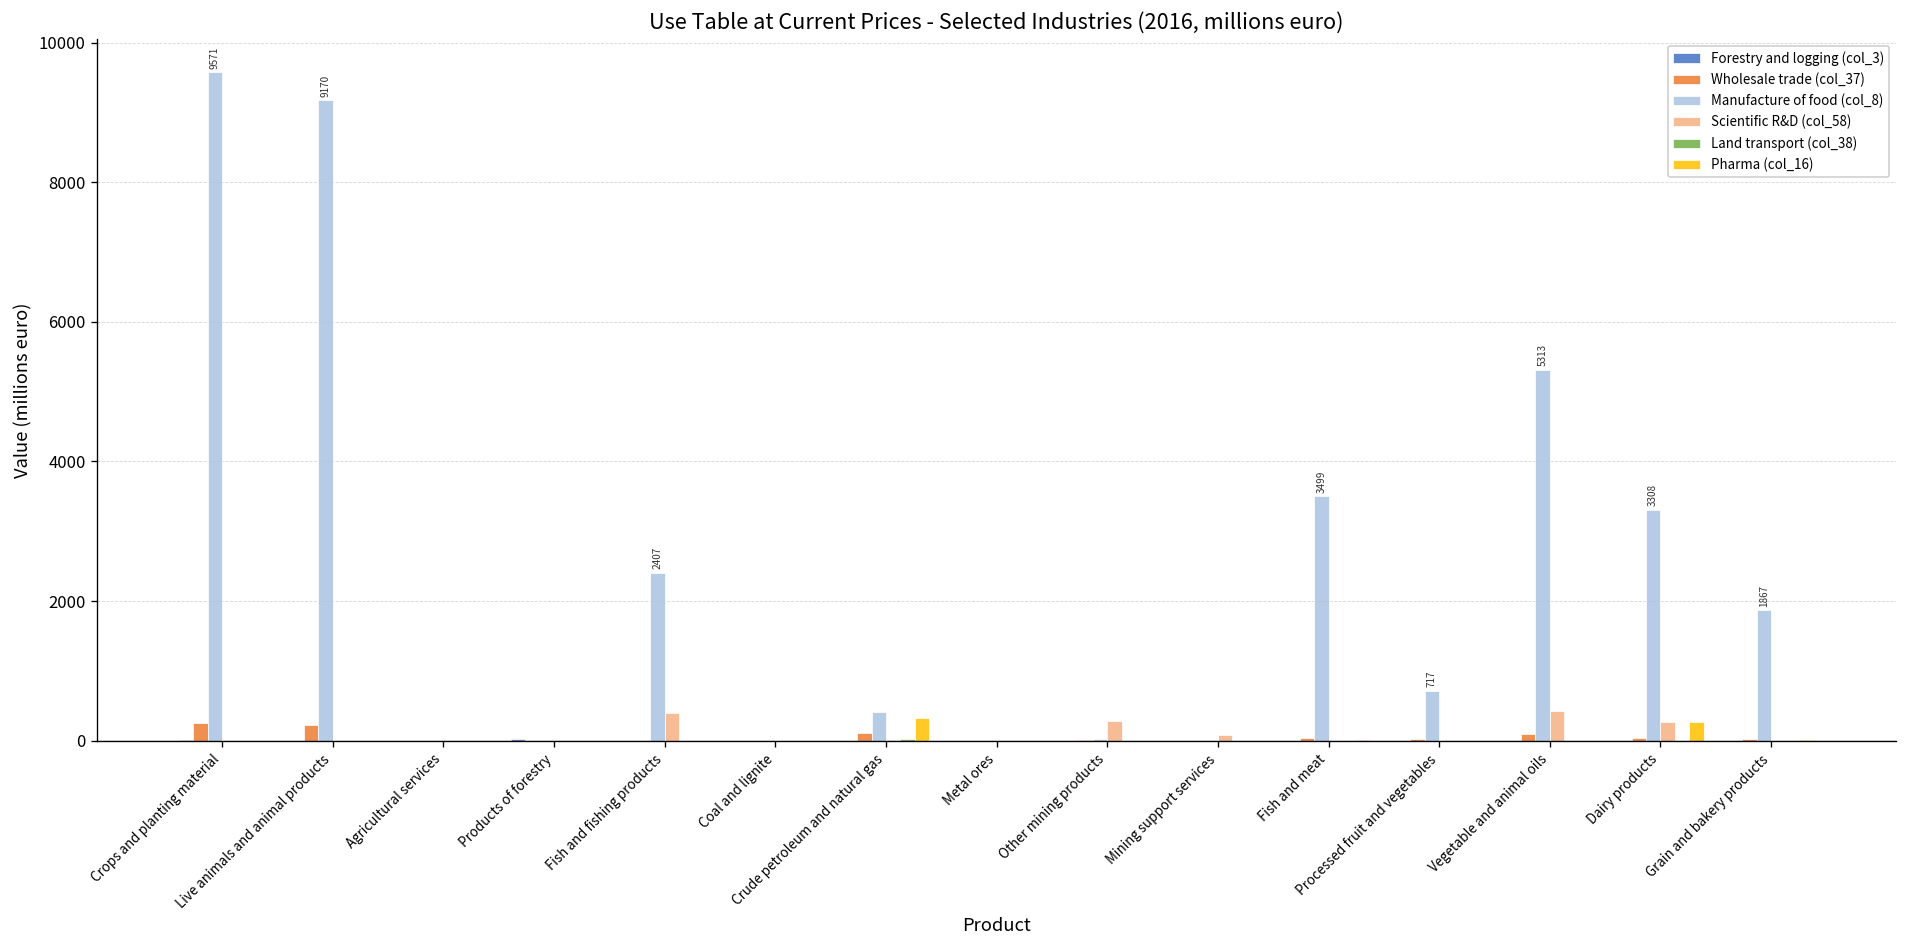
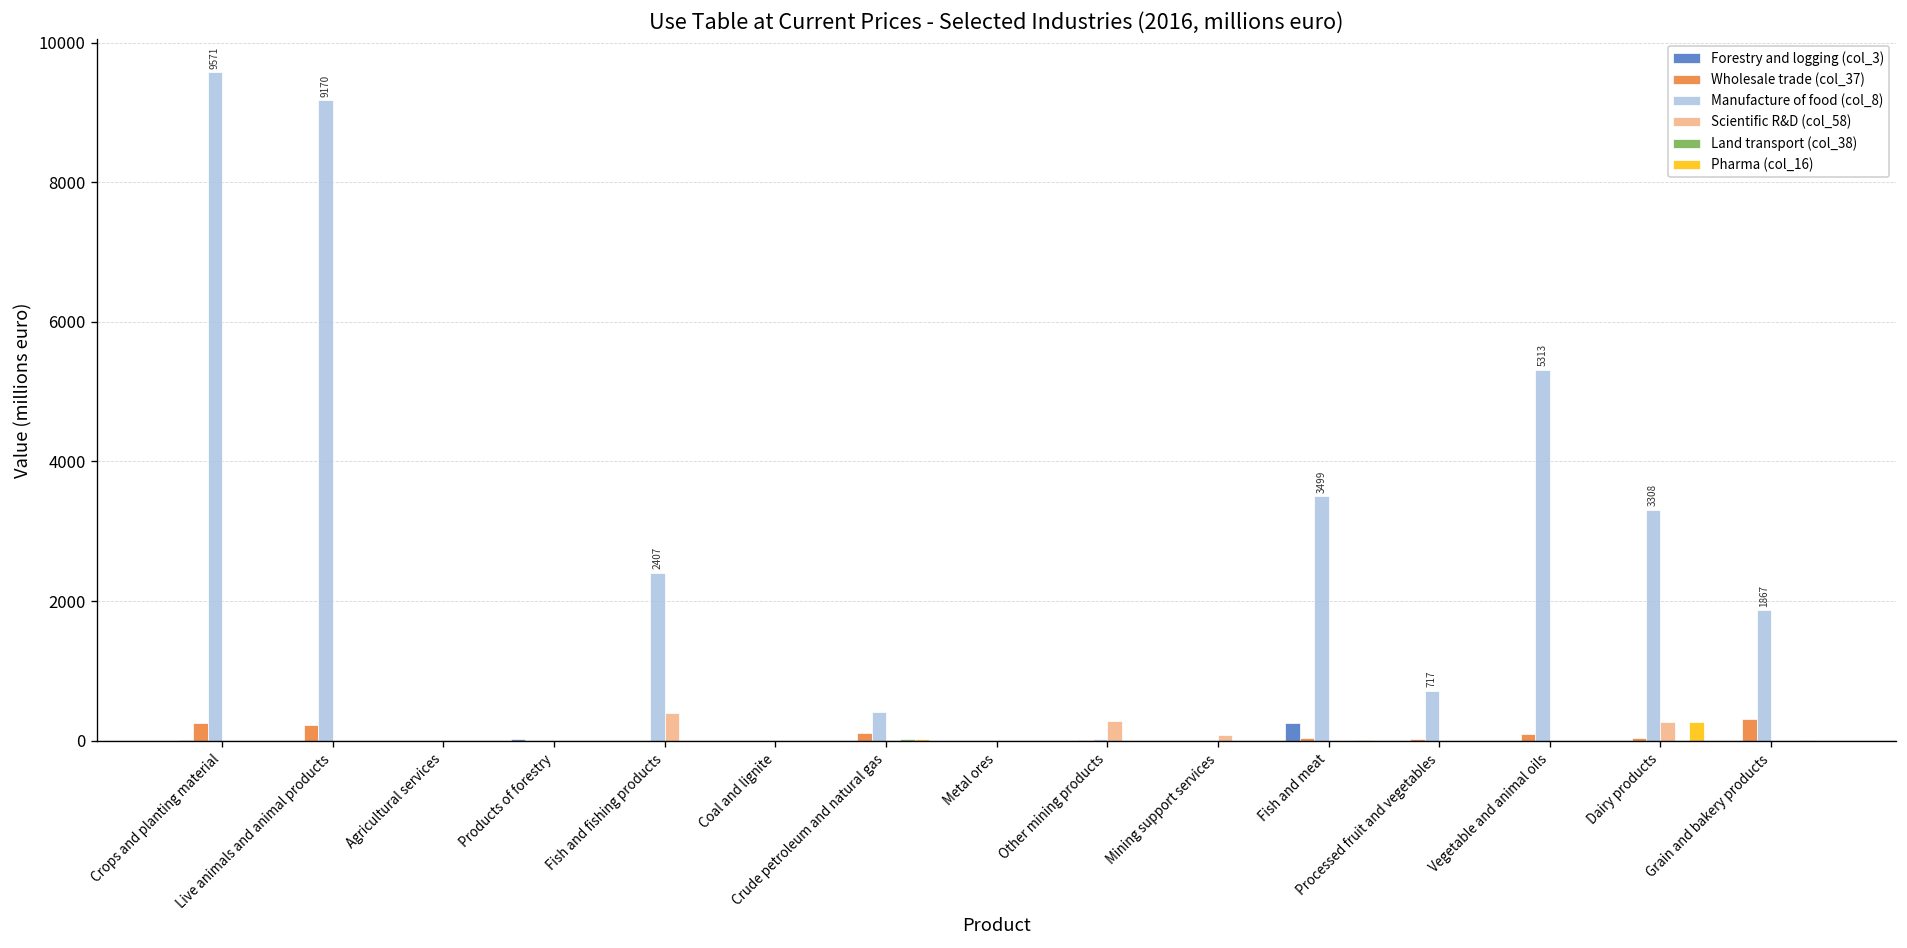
  {
    "Forestry and logging (col_3)": {
      "Live animals and animal products": 0,
      "Agricultural services": 0,
      "Fish and fishing products": 0,
      "Coal and lignite": 0,
      "Crude petroleum and natural gas": 0,
      "Metal ores": 0,
      "Other mining products": 0,
      "Mining support services": 0,
-     "Fish and meat": 0,
+     "Fish and meat": 300,
      "Processed fruit and vegetables": 0,
      "Vegetable and animal oils": 0,
      "Dairy products": 0,
      "Grain and bakery products": 0
    },
    "Wholesale trade (col_37)": {
      "Crops and planting material": 300,
      "Live animals and animal products": 200,
      "Agricultural services": 0,
      "Coal and lignite": 0,
      "Crude petroleum and natural gas": 100,
      "Metal ores": 0,
      "Mining support services": 0,
      "Vegetable and animal oils": 100,
-     "Grain and bakery products": 0
+     "Grain and bakery products": 300
    },
    "Manufacture of food (col_8)": {
      "Crops and planting material": 9571,
      "Live animals and animal products": 9170,
      "Fish and fishing products": 2407,
      "Fish and meat": 3499,
      "Processed fruit and vegetables": 717,
      "Vegetable and animal oils": 5313,
      "Dairy products": 3308,
      "Grain and bakery products": 1867
    },
    "Scientific R&D (col_58)": {
      "Crops and planting material": 0,
      "Live animals and animal products": 0,
      "Agricultural services": 0,
      "Products of forestry": 0,
      "Fish and fishing products": 400,
      "Coal and lignite": 0,
      "Metal ores": 0,
      "Other mining products": 300,
      "Mining support services": 100,
      "Fish and meat": 0,
      "Processed fruit and vegetables": 0,
-     "Vegetable and animal oils": 400,
+     "Vegetable and animal oils": 0,
      "Dairy products": 300,
      "Grain and bakery products": 0
    },
    "Land transport (col_38)": {
      "Crops and planting material": 0,
      "Live animals and animal products": 0,
      "Agricultural services": 0,
      "Products of forestry": 0,
      "Fish and fishing products": 0,
      "Coal and lignite": 0,
      "Metal ores": 0,
      "Other mining products": 0,
      "Mining support services": 0,
      "Fish and meat": 0,
      "Processed fruit and vegetables": 0,
      "Vegetable and animal oils": 0,
      "Dairy products": 0,
      "Grain and bakery products": 0
    },
    "Pharma (col_16)": {
      "Crops and planting material": 0,
      "Live animals and animal products": 0,
      "Agricultural services": 0,
      "Products of forestry": 0,
      "Fish and fishing products": 0,
      "Coal and lignite": 0,
-     "Crude petroleum and natural gas": 300,
+     "Crude petroleum and natural gas": 0,
      "Metal ores": 0,
      "Other mining products": 0,
      "Mining support services": 0,
      "Processed fruit and vegetables": 0,
      "Vegetable and animal oils": 0,
      "Dairy products": 300
    }
  }
